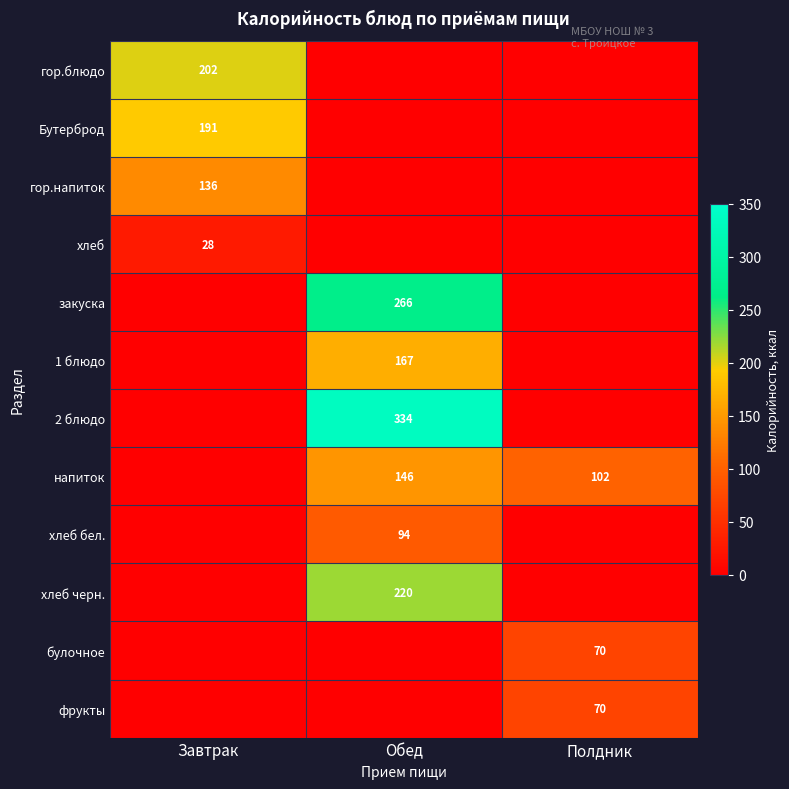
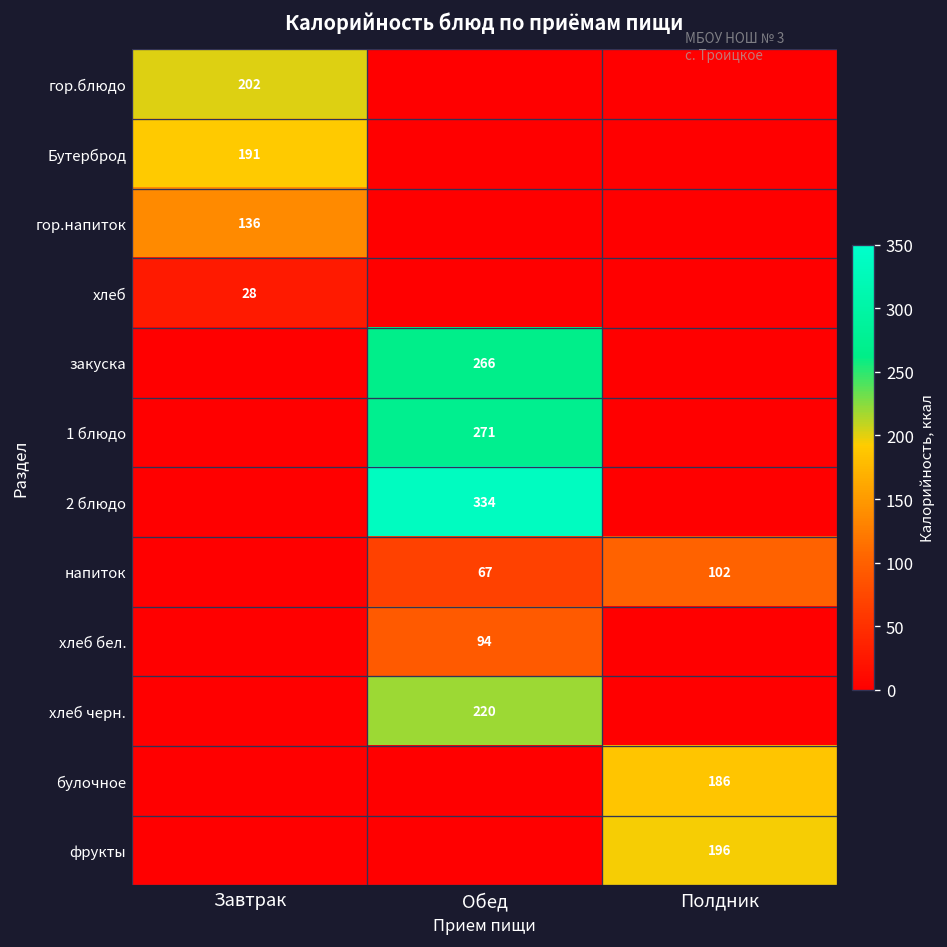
  {
    "гор.блюдо": {
      "Завтрак": 202
    },
    "Бутерброд": {
      "Завтрак": 191
    },
    "гор.напиток": {
      "Завтрак": 136
    },
    "хлеб": {
      "Завтрак": 28
    },
    "закуска": {
      "Обед": 266
    },
    "1 блюдо": {
-     "Обед": 167
+     "Обед": 271
    },
    "2 блюдо": {
      "Обед": 334
    },
    "напиток": {
-     "Обед": 146,
+     "Обед": 67,
      "Полдник": 102
    },
    "хлеб бел.": {
      "Обед": 94
    },
    "хлеб черн.": {
      "Обед": 220
    },
    "булочное": {
-     "Полдник": 70
+     "Полдник": 186
    },
    "фрукты": {
-     "Полдник": 70
+     "Полдник": 196
    }
  }
